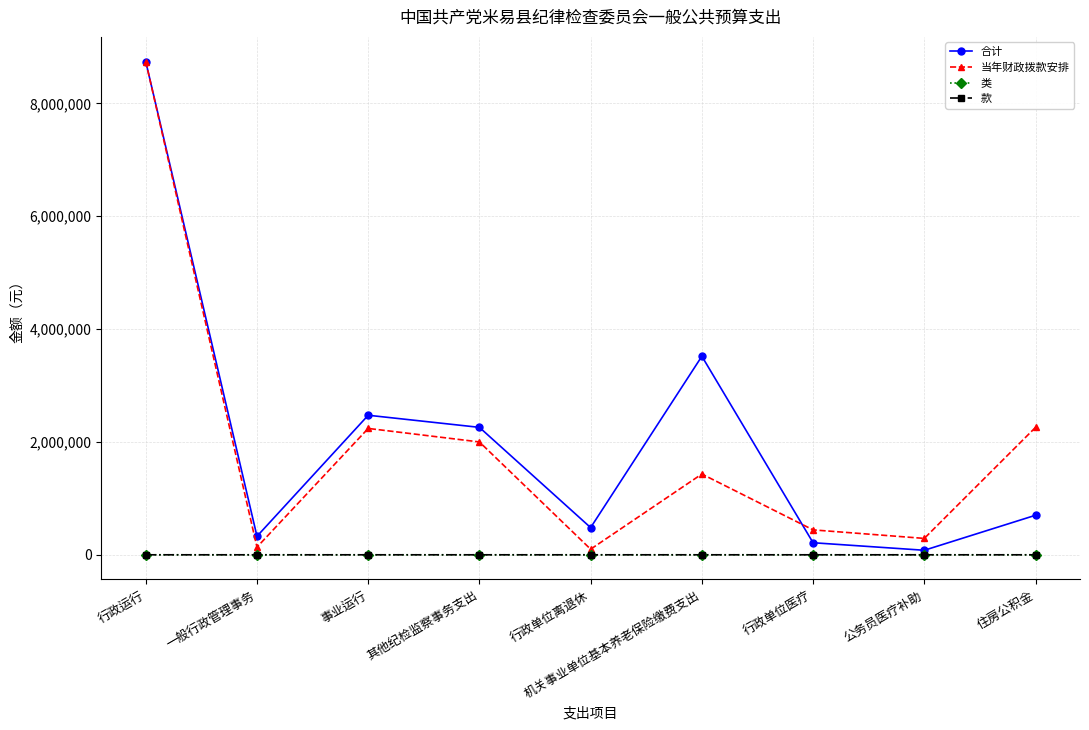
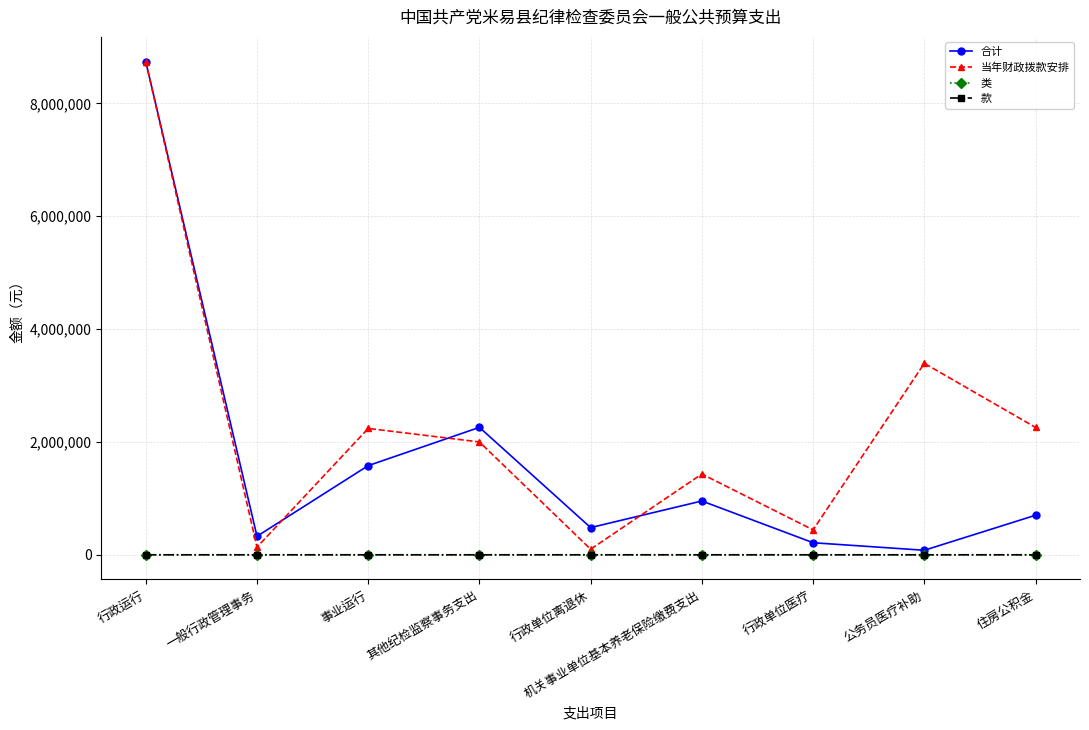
  {
    "合计": {
      "一般行政管理事务": "300,000",
-     "事业运行": "2,500,000",
+     "事业运行": "1,600,000",
      "其他纪检监察事务支出": "2,300,000",
      "行政单位离退休": "500,000",
-     "机关事业单位基本养老保险缴费支出": "3,500,000",
+     "机关事业单位基本养老保险缴费支出": "1,000,000",
      "行政单位医疗": "200,000",
      "公务员医疗补助": "100,000",
      "住房公积金": "700,000"
    },
    "当年财政拨款安排": {
      "一般行政管理事务": "100,000",
      "事业运行": "2,200,000",
      "其他纪检监察事务支出": "2,000,000",
      "行政单位离退休": "100,000",
      "机关事业单位基本养老保险缴费支出": "1,400,000",
      "行政单位医疗": "400,000",
-     "公务员医疗补助": "300,000",
+     "公务员医疗补助": "3,400,000",
      "住房公积金": "2,300,000"
    },
    "款": {
      "行政运行": "0",
      "一般行政管理事务": "0",
      "事业运行": "0",
      "其他纪检监察事务支出": "0",
      "行政单位离退休": "0",
      "机关事业单位基本养老保险缴费支出": "0",
      "行政单位医疗": "0",
      "公务员医疗补助": "0",
      "住房公积金": "0"
    }
  }
